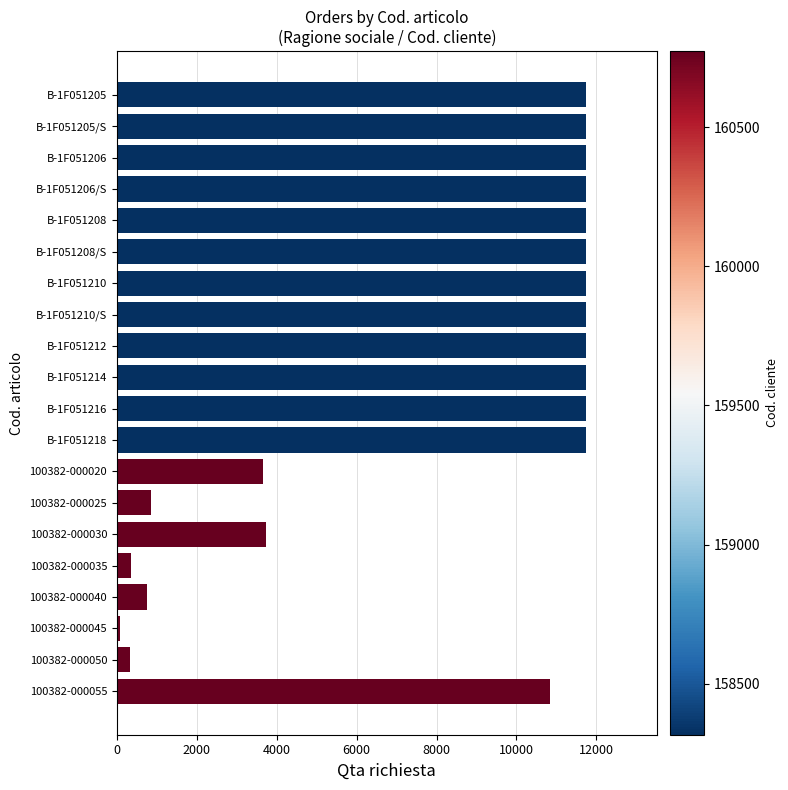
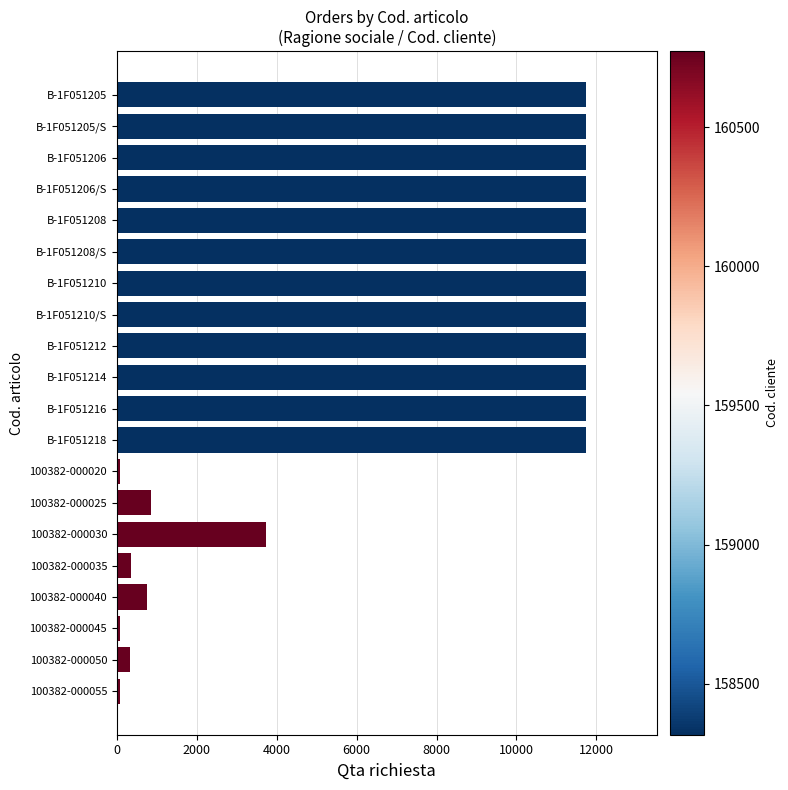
  {
    "B-1F051205": 11800,
    "B-1F051205/S": 11800,
    "B-1F051206": 11800,
    "B-1F051206/S": 11800,
    "B-1F051208": 11800,
    "B-1F051208/S": 11800,
    "B-1F051210": 11800,
    "B-1F051210/S": 11800,
    "B-1F051212": 11800,
    "B-1F051214": 11800,
    "B-1F051216": 11800,
    "B-1F051218": 11800,
-   "100382-000020": 3700,
+   "100382-000020": 100,
    "100382-000025": 900,
    "100382-000030": 3700,
    "100382-000035": 400,
    "100382-000040": 800,
    "100382-000045": 100,
    "100382-000050": 300,
-   "100382-000055": 10800
+   "100382-000055": 100
  }
